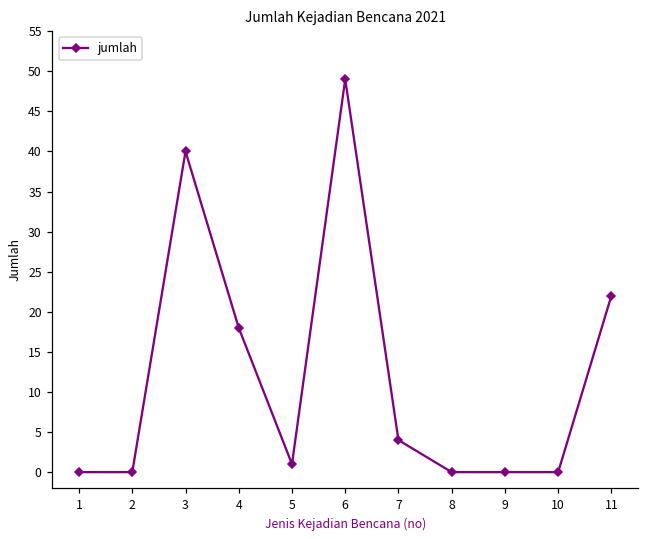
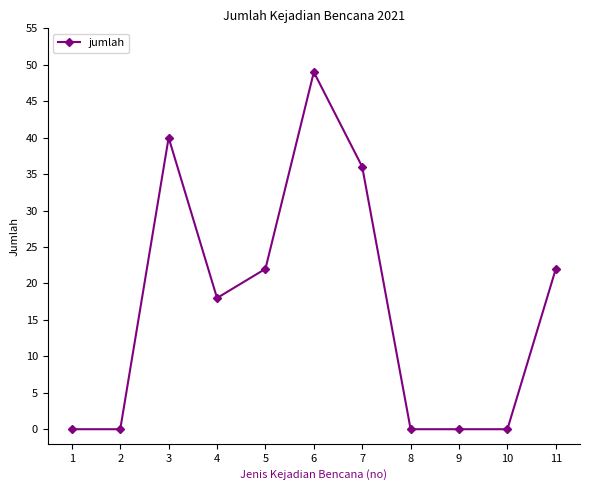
  {
    "1": 0,
    "2": 0,
    "3": 40,
    "4": 18,
-   "5": 1,
+   "5": 22,
    "6": 49,
-   "7": 4,
+   "7": 36,
    "8": 0,
    "9": 0,
    "10": 0,
    "11": 22
  }
